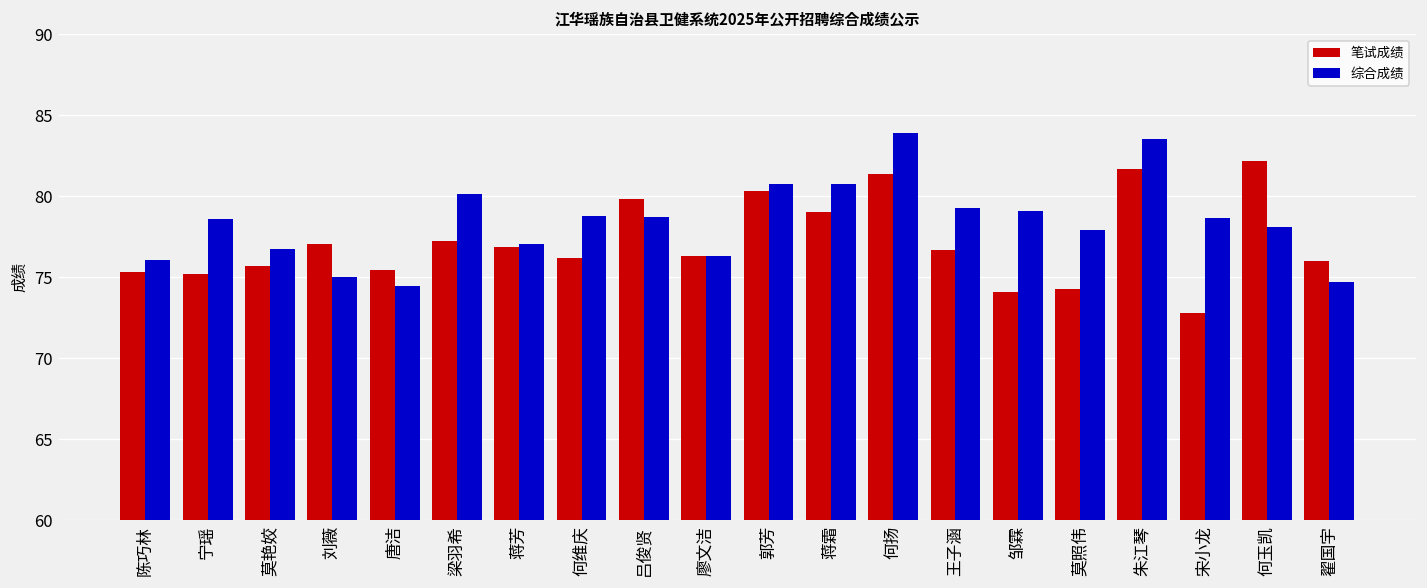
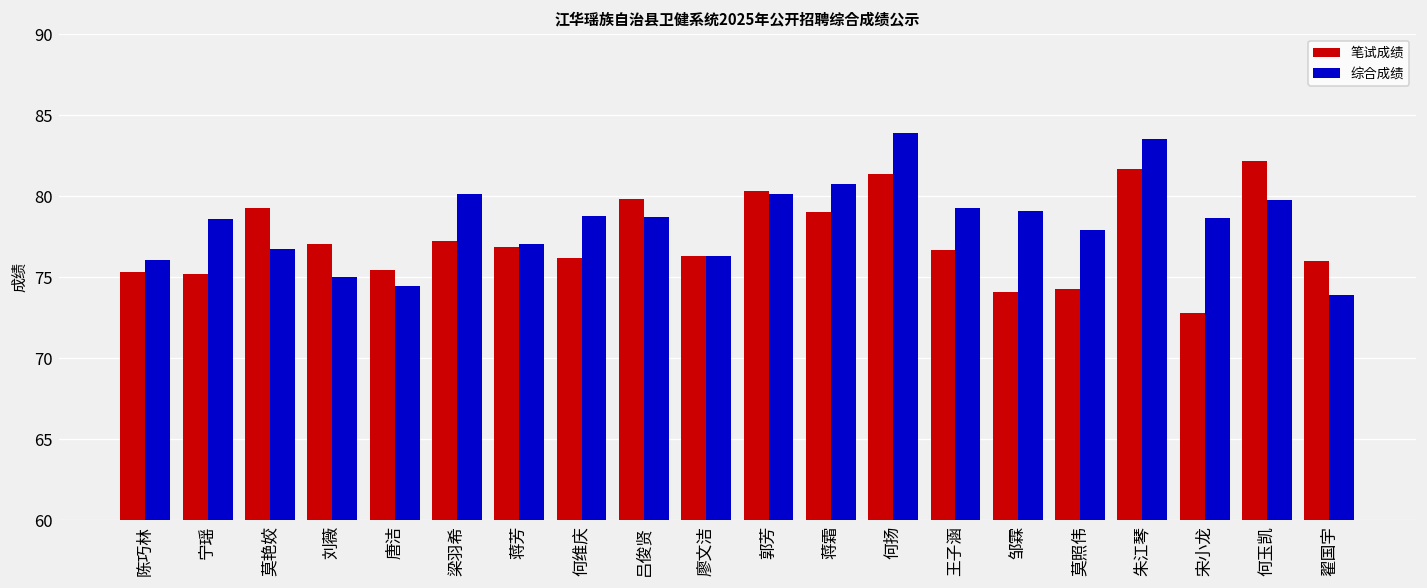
  {
    "笔试成绩": {
      "陈巧林": 75.3,
      "宁瑶": 75.2,
-     "莫艳姣": 75.7,
+     "莫艳姣": 79.3,
      "刘薇": 77.1,
      "唐洁": 75.5,
      "梁羽希": 77.2,
      "蒋芳": 76.9,
      "何维庆": 76.2,
      "吕俊贤": 79.8,
      "廖文洁": 76.3,
      "郭芳": 80.3,
      "蒋霜": 79.0,
      "何扬": 81.4,
      "王子涵": 76.7,
      "邹霖": 74.1,
      "莫照伟": 74.3,
      "朱江琴": 81.7,
      "宋小龙": 72.8,
      "何玉凯": 82.2,
      "翟国宇": 76.0
    },
    "综合成绩": {
      "陈巧林": 76.1,
      "宁瑶": 78.6,
      "莫艳姣": 76.7,
      "刘薇": 75.0,
      "唐洁": 74.4,
      "梁羽希": 80.1,
      "蒋芳": 77.0,
      "何维庆": 78.8,
      "吕俊贤": 78.7,
      "廖文洁": 76.3,
-     "郭芳": 80.7,
+     "郭芳": 80.1,
      "蒋霜": 80.8,
      "何扬": 83.9,
      "王子涵": 79.3,
      "邹霖": 79.1,
      "莫照伟": 77.9,
      "朱江琴": 83.5,
      "宋小龙": 78.7,
-     "何玉凯": 78.1,
-     "翟国宇": 74.7
+     "何玉凯": 79.8,
+     "翟国宇": 73.9
    }
  }
